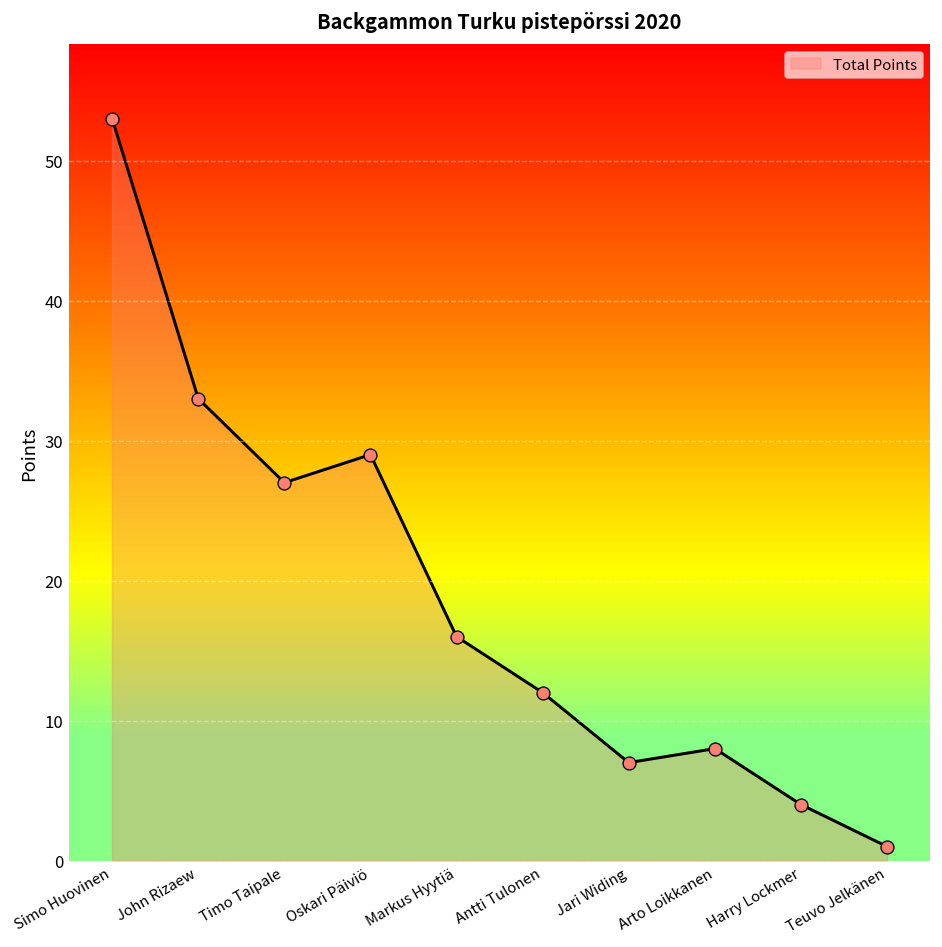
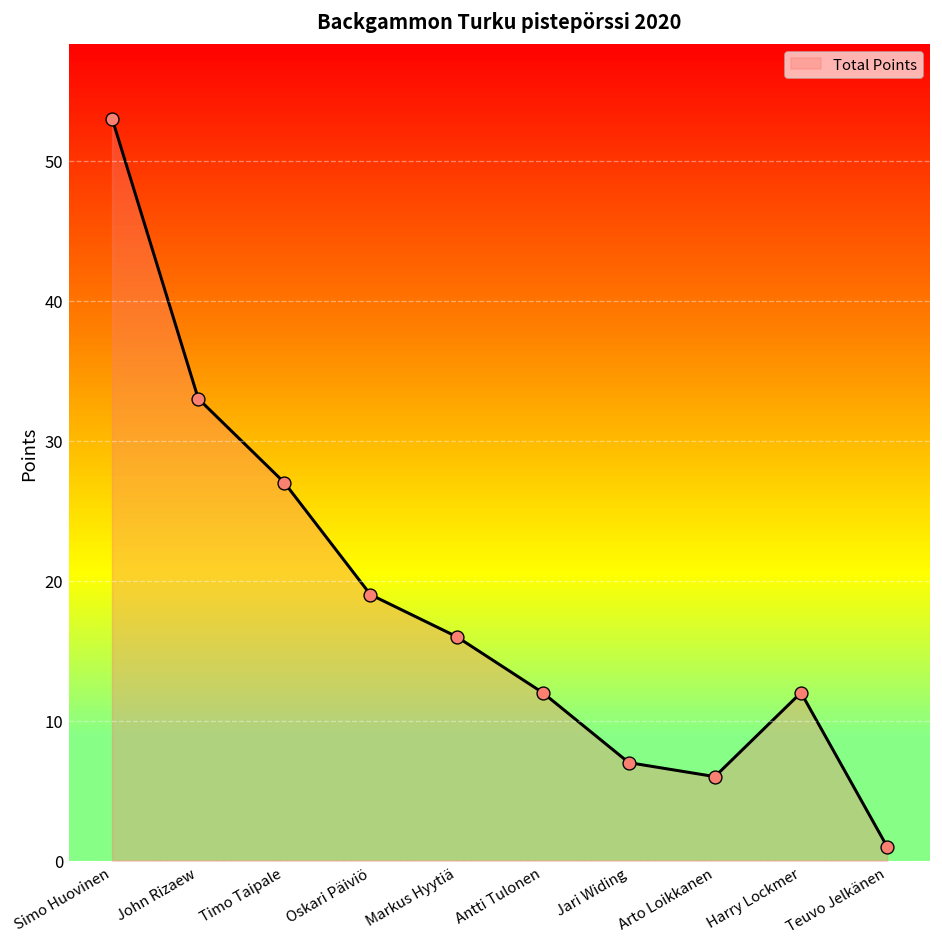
  {
    "Total Points": {
      "Simo Huovinen": 53,
      "John Rizaew": 33,
      "Timo Taipale": 27,
-     "Oskari Päiviö": 29,
+     "Oskari Päiviö": 19,
      "Markus Hyytiä": 16,
      "Antti Tulonen": 12,
      "Jari Widing": 7,
-     "Arto Loikkanen": 8,
-     "Harry Lockmer": 4,
+     "Arto Loikkanen": 6,
+     "Harry Lockmer": 12,
      "Teuvo Jelkänen": 1
    }
  }
